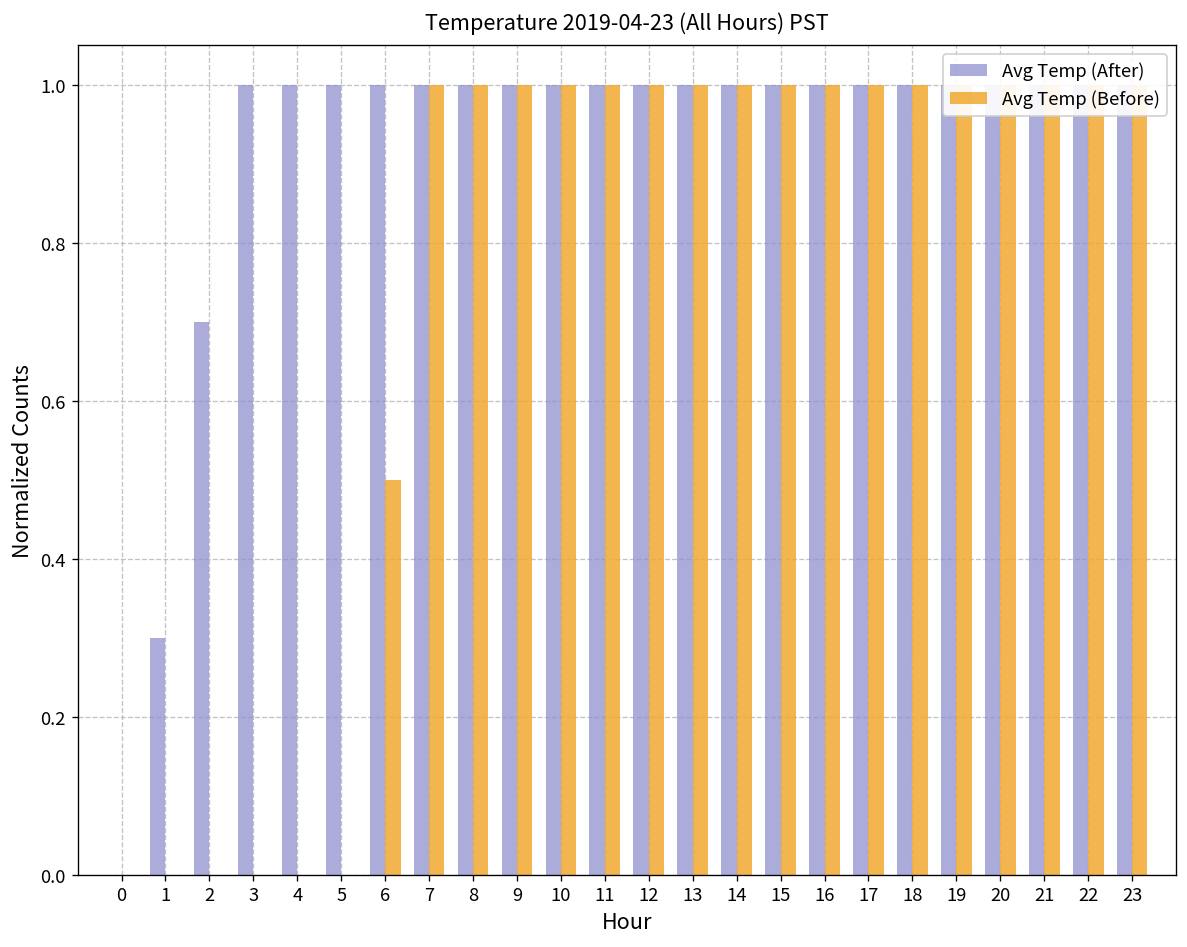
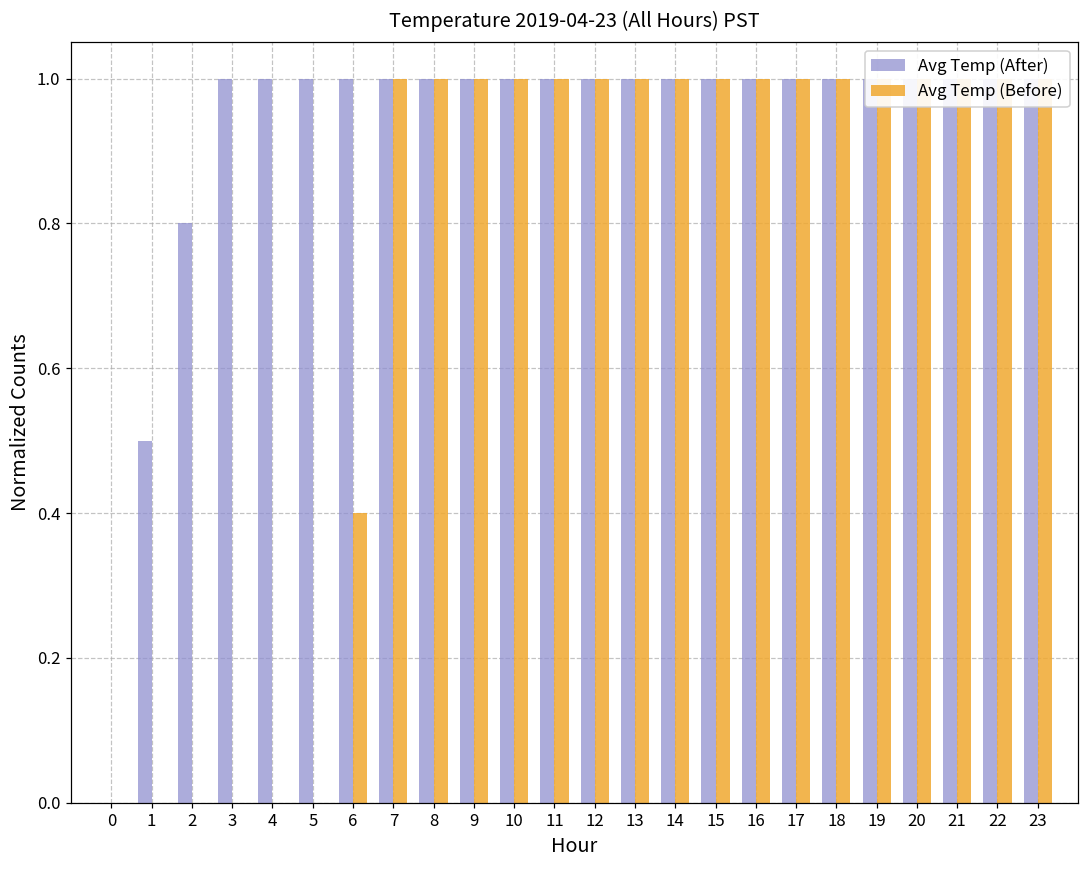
  {
    "Avg Temp (After)": {
      "0": 0.00,
-     "1": 0.30,
-     "2": 0.70,
+     "1": 0.50,
+     "2": 0.80,
      "3": 1.00,
      "4": 1.00,
      "5": 1.00,
      "6": 1.00,
      "7": 1.00,
      "8": 1.00,
      "9": 1.00,
      "10": 1.00,
      "11": 1.00,
      "12": 1.00,
      "13": 1.00,
      "14": 1.00,
      "15": 1.00,
      "16": 1.00,
      "17": 1.00,
      "18": 1.00
    },
    "Avg Temp (Before)": {
      "0": 0.00,
      "1": 0.00,
      "2": 0.00,
      "3": 0.00,
      "4": 0.00,
      "5": 0.00,
-     "6": 0.50,
+     "6": 0.40,
      "7": 1.00,
      "8": 1.00,
      "9": 1.00,
      "10": 1.00,
      "11": 1.00,
      "12": 1.00,
      "13": 1.00,
      "14": 1.00,
      "15": 1.00,
      "16": 1.00,
      "17": 1.00,
      "18": 1.00
    }
  }
